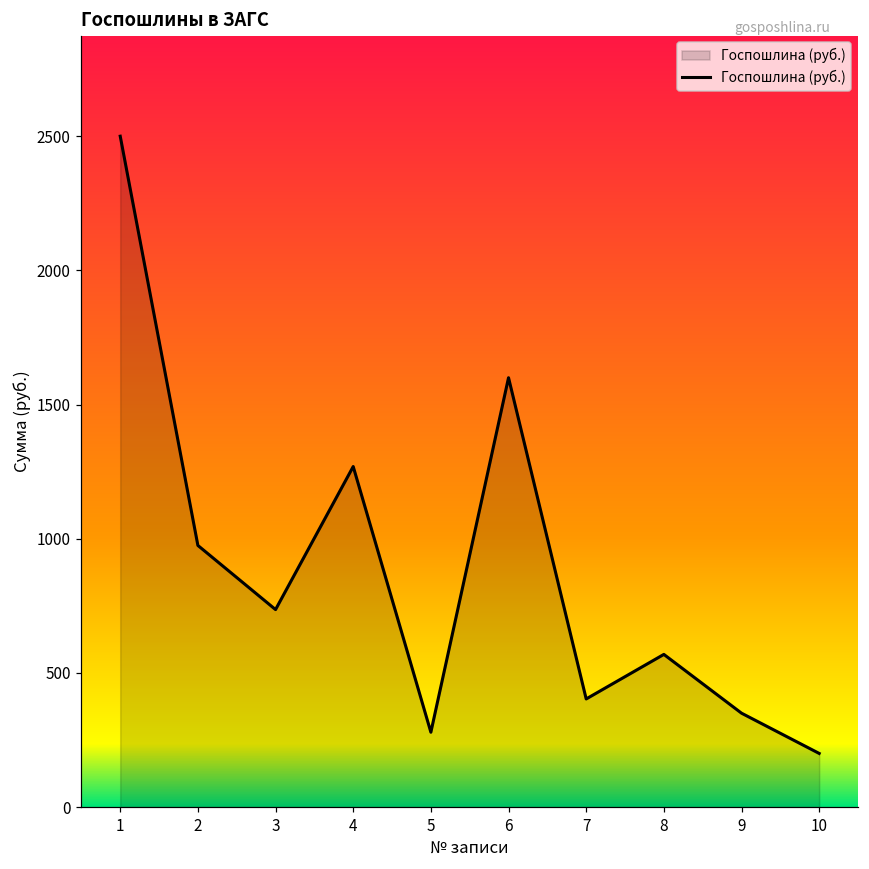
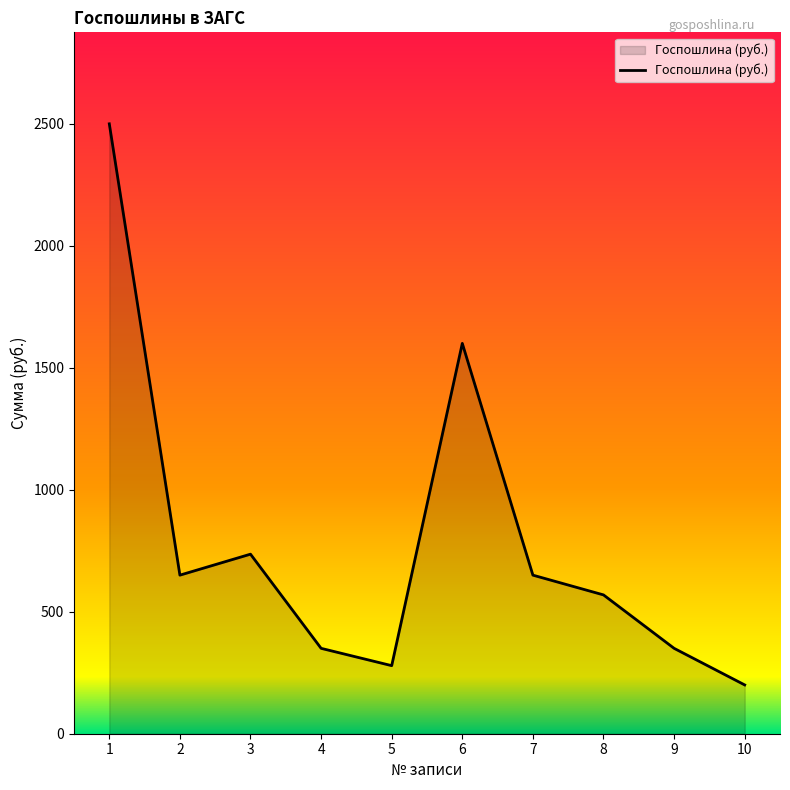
  {
    "1": 2500,
-   "2": 980,
+   "2": 650,
    "3": 740,
-   "4": 1270,
+   "4": 350,
    "5": 280,
    "6": 1600,
-   "7": 400,
+   "7": 650,
    "8": 570,
    "9": 350,
    "10": 200
  }
